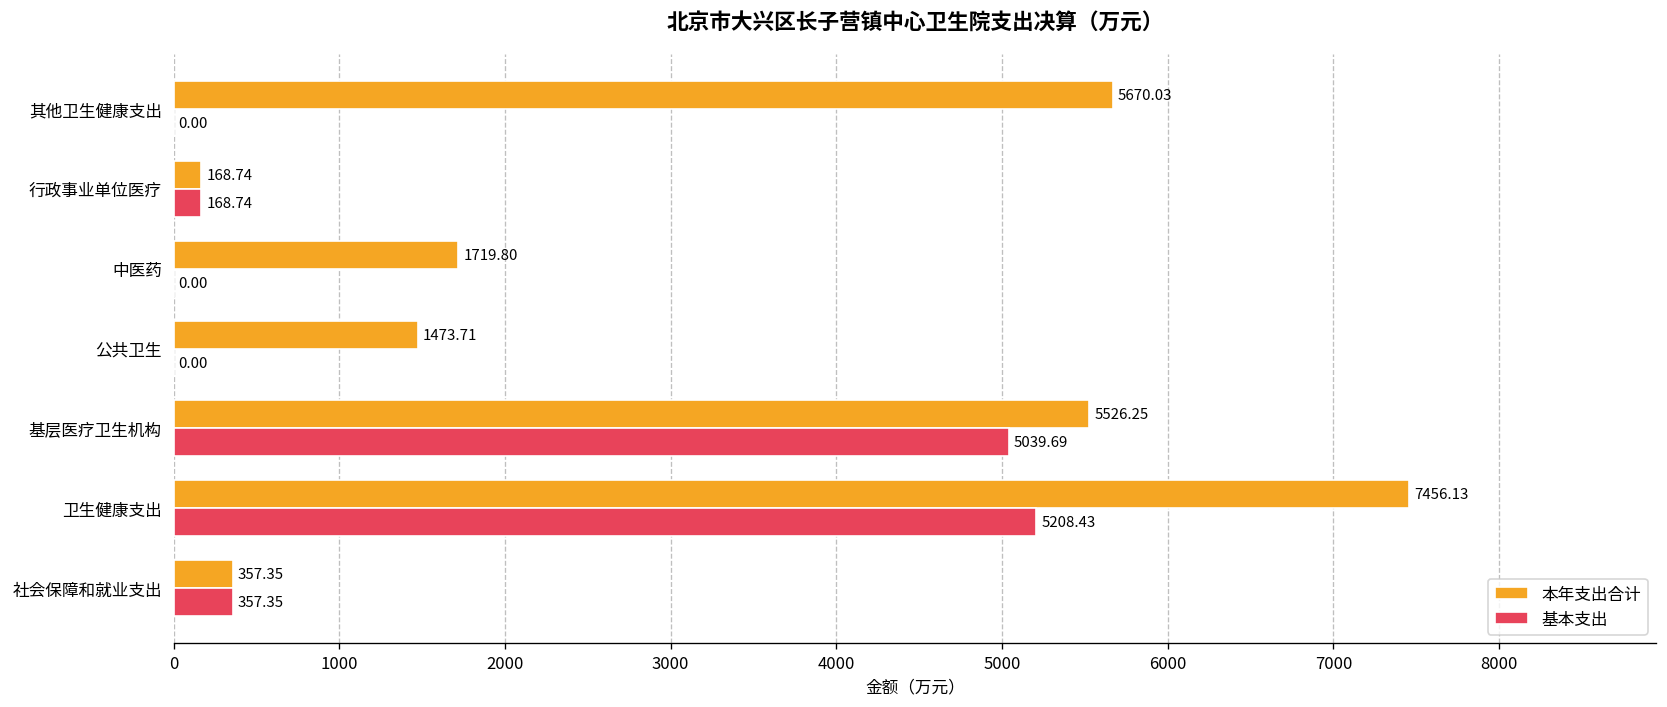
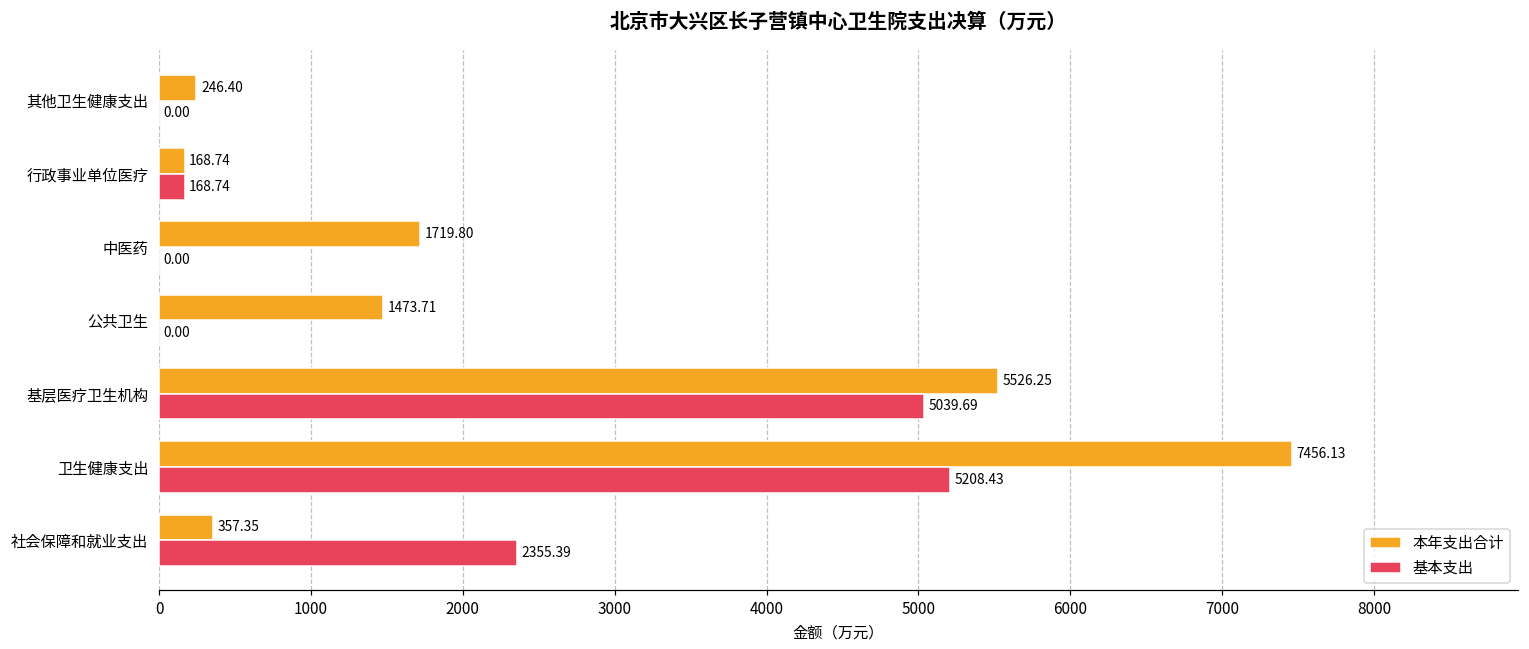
  {
    "本年支出合计": {
-     "其他卫生健康支出": 5670.03,
+     "其他卫生健康支出": 246.40,
      "行政事业单位医疗": 168.74,
      "中医药": 1719.80,
      "公共卫生": 1473.71,
      "基层医疗卫生机构": 5526.25,
      "卫生健康支出": 7456.13,
      "社会保障和就业支出": 357.35
    },
    "基本支出": {
      "其他卫生健康支出": 0.00,
      "行政事业单位医疗": 168.74,
      "中医药": 0.00,
      "公共卫生": 0.00,
      "基层医疗卫生机构": 5039.69,
      "卫生健康支出": 5208.43,
-     "社会保障和就业支出": 357.35
+     "社会保障和就业支出": 2355.39
    }
  }
